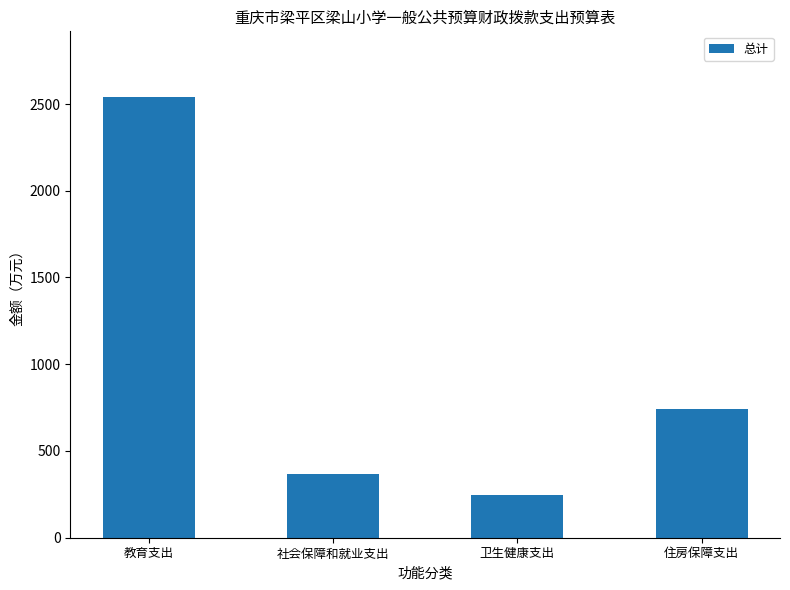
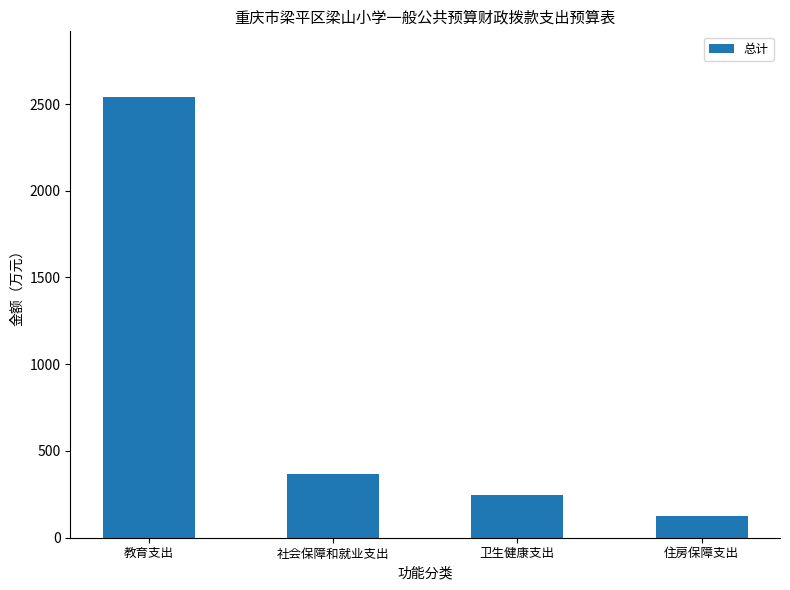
  {
    "教育支出": 2540,
    "社会保障和就业支出": 370,
    "卫生健康支出": 250,
-   "住房保障支出": 740
+   "住房保障支出": 120
  }
